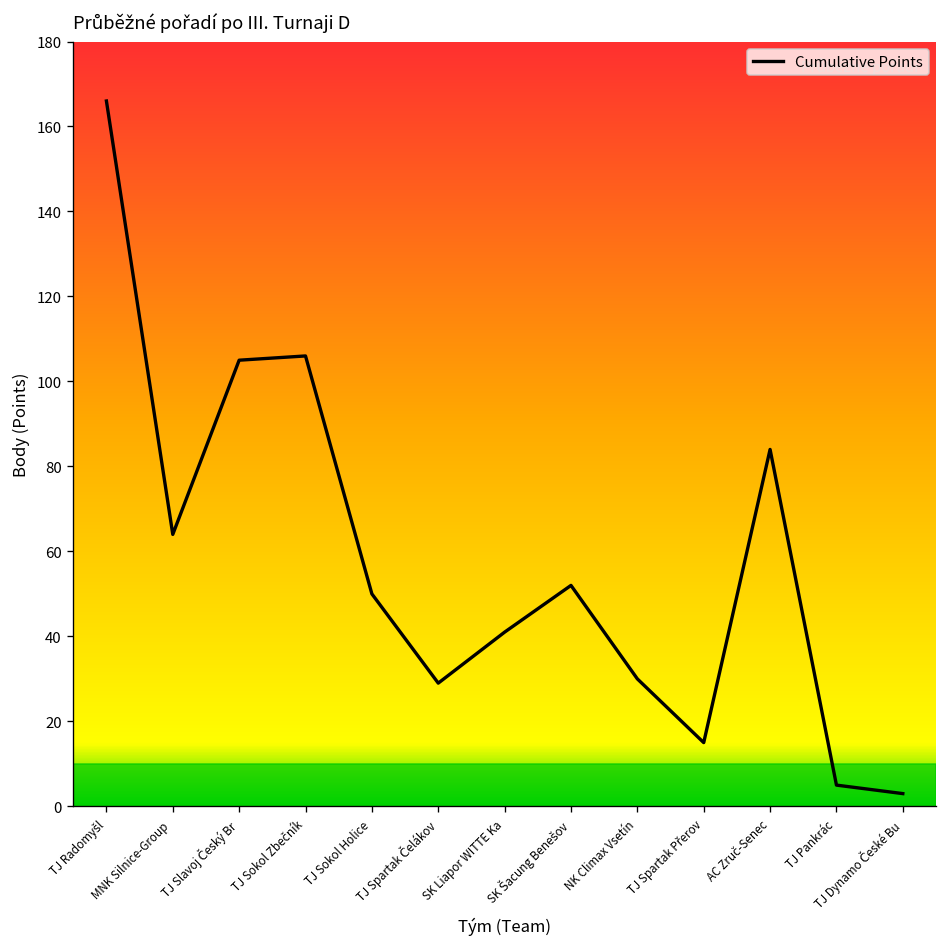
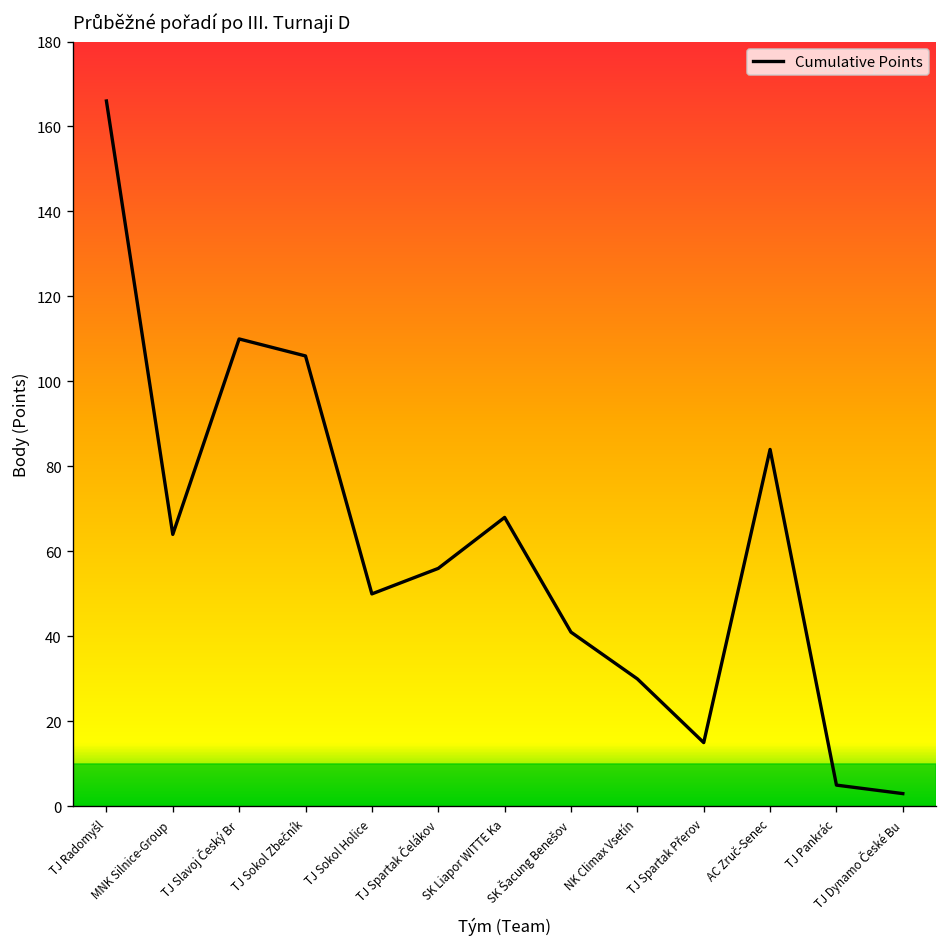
  {
    "TJ Radomyšl": 166,
    "MNK Silnice-Group": 64,
-   "TJ Slavoj Český Br": 105,
+   "TJ Slavoj Český Br": 110,
    "TJ Sokol Zbečník": 106,
    "TJ Sokol Holice": 50,
-   "TJ Spartak Čelákov": 29,
-   "SK Liapor WITTE Ka": 41,
-   "SK Šacung Benešov": 52,
+   "TJ Spartak Čelákov": 56,
+   "SK Liapor WITTE Ka": 68,
+   "SK Šacung Benešov": 41,
    "NK Climax Vsetín": 30,
    "TJ Spartak Přerov": 15,
    "AC Zruč-Senec": 84
  }
